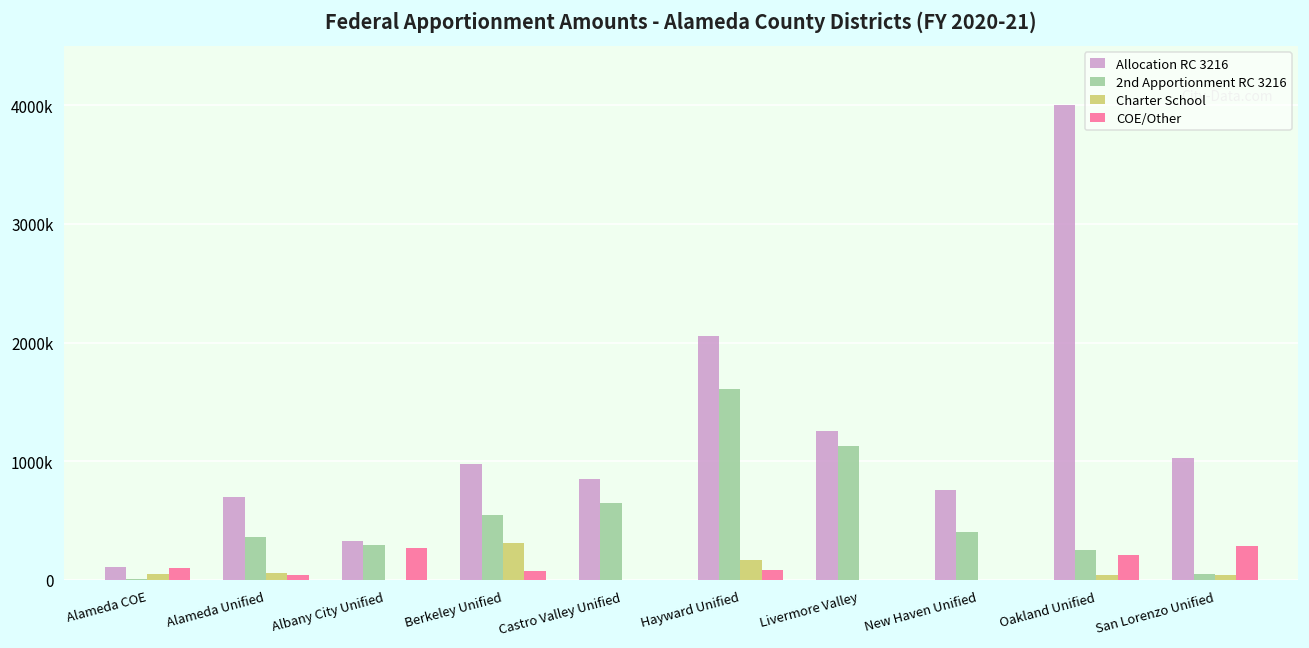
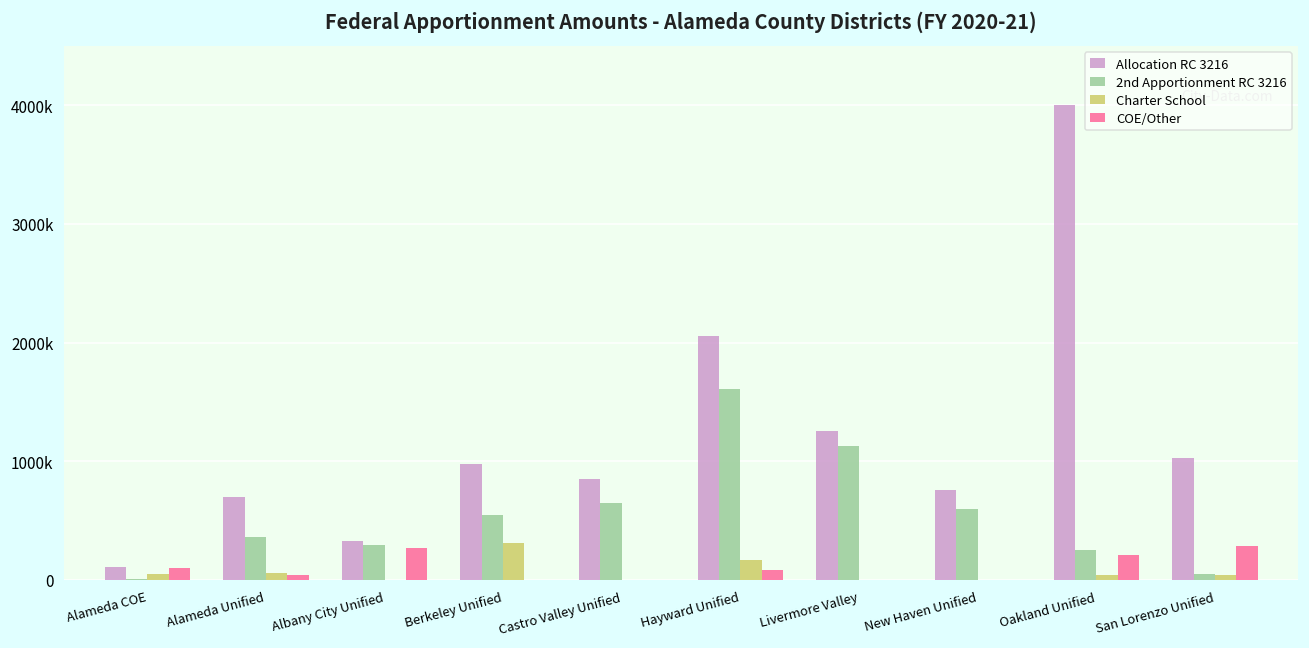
  {
    "Allocation RC 3216": {
      "Alameda COE": 110000,
      "Alameda Unified": 700000,
      "Albany City Unified": 320000,
      "Berkeley Unified": 980000,
      "Castro Valley Unified": 850000,
      "Hayward Unified": 2050000,
      "Livermore Valley": 1250000,
      "New Haven Unified": 760000,
      "Oakland Unified": 4000000,
      "San Lorenzo Unified": 1030000
    },
    "2nd Apportionment RC 3216": {
      "Alameda Unified": 360000,
      "Albany City Unified": 290000,
      "Berkeley Unified": 550000,
      "Castro Valley Unified": 650000,
      "Hayward Unified": 1600000,
      "Livermore Valley": 1130000,
-     "New Haven Unified": 410000,
+     "New Haven Unified": 600000,
      "Oakland Unified": 250000,
      "San Lorenzo Unified": 50000
    },
    "Charter School": {
      "Alameda COE": 50000,
      "Alameda Unified": 60000,
      "Albany City Unified": 0,
      "Berkeley Unified": 310000,
      "Castro Valley Unified": 0,
      "Hayward Unified": 170000,
      "Livermore Valley": 0,
      "New Haven Unified": 0,
      "Oakland Unified": 40000,
      "San Lorenzo Unified": 40000
    },
    "COE/Other": {
      "Alameda COE": 100000,
      "Alameda Unified": 40000,
      "Albany City Unified": 270000,
-     "Berkeley Unified": 70000,
+     "Berkeley Unified": 0,
      "Castro Valley Unified": 0,
      "Hayward Unified": 90000,
      "Livermore Valley": 0,
      "New Haven Unified": 0,
      "Oakland Unified": 210000,
      "San Lorenzo Unified": 280000
    }
  }
